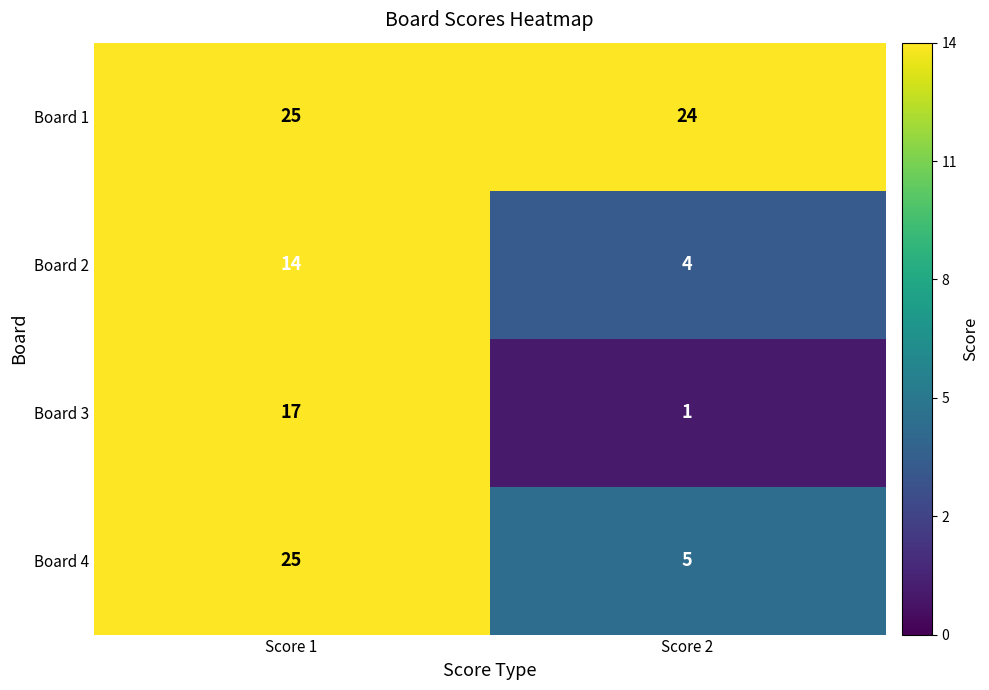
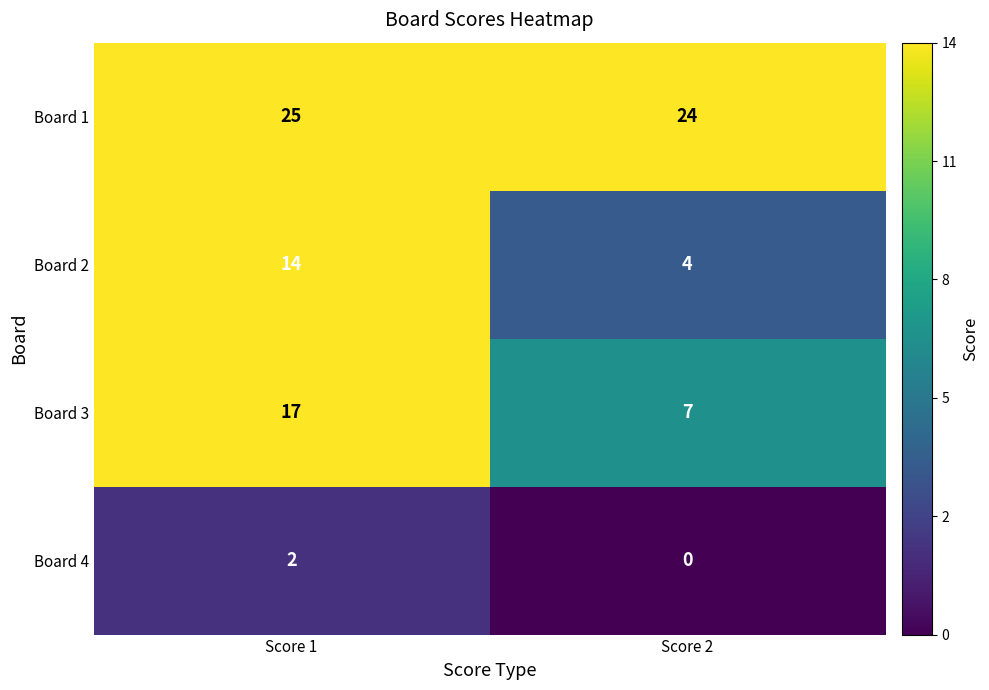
  {
    "Board 1": {
      "Score 1": 25,
      "Score 2": 24
    },
    "Board 2": {
      "Score 1": 14,
      "Score 2": 4
    },
    "Board 3": {
      "Score 1": 17,
-     "Score 2": 1
+     "Score 2": 7
    },
    "Board 4": {
-     "Score 1": 25,
-     "Score 2": 5
+     "Score 1": 2,
+     "Score 2": 0
    }
  }
